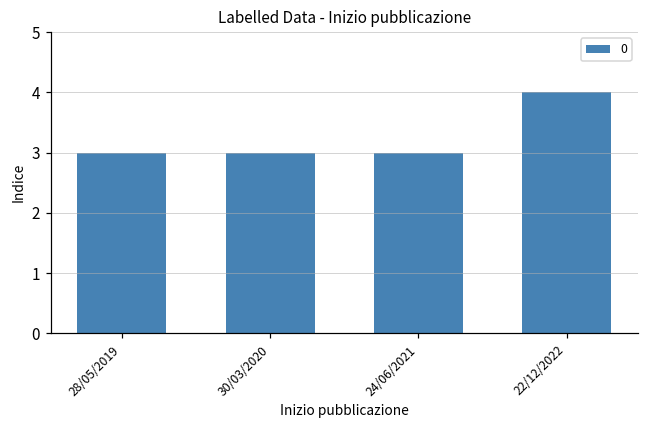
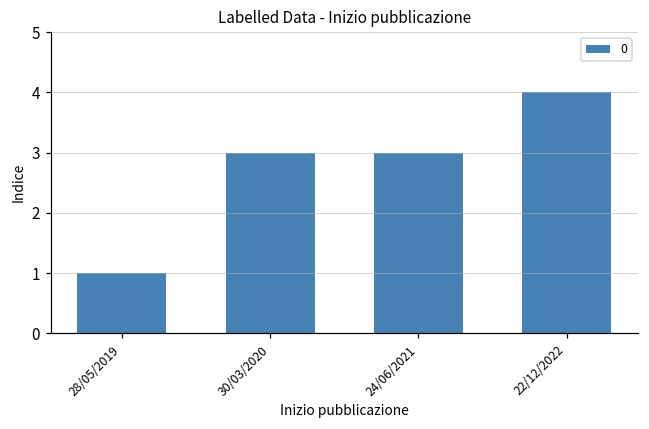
  {
-   "28/05/2019": 3,
+   "28/05/2019": 1,
    "30/03/2020": 3,
    "24/06/2021": 3,
    "22/12/2022": 4
  }
